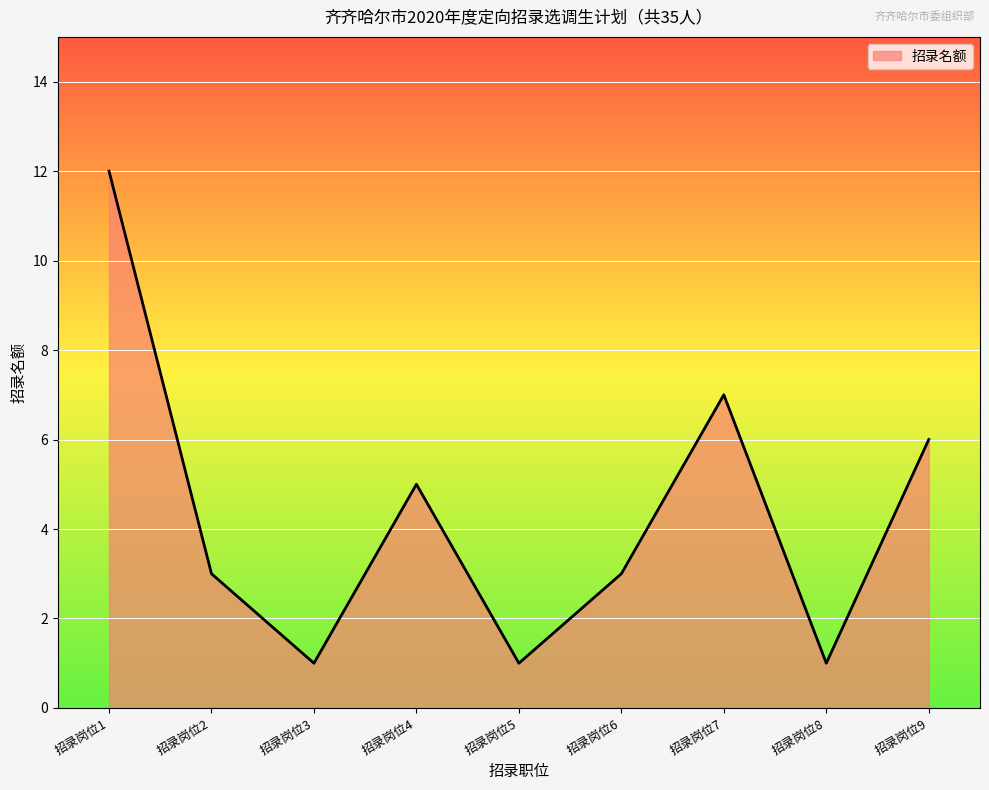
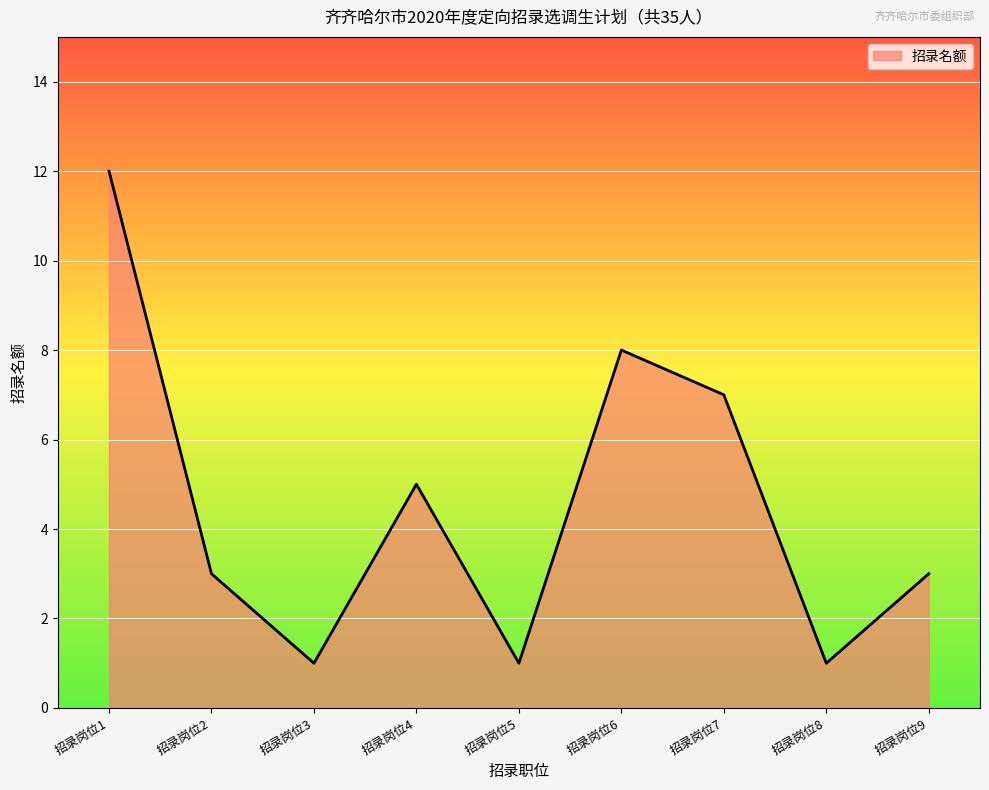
  {
    "招录岗位1": 12,
    "招录岗位2": 3,
    "招录岗位3": 1,
    "招录岗位4": 5,
    "招录岗位5": 1,
-   "招录岗位6": 3,
+   "招录岗位6": 8,
    "招录岗位7": 7,
    "招录岗位8": 1,
-   "招录岗位9": 6
+   "招录岗位9": 3
  }
